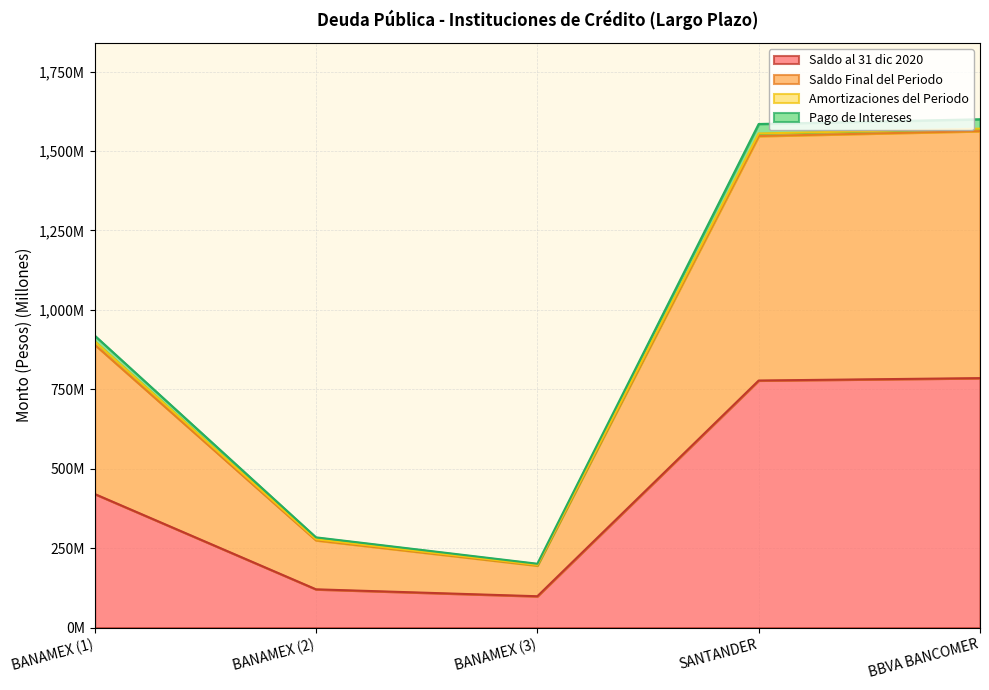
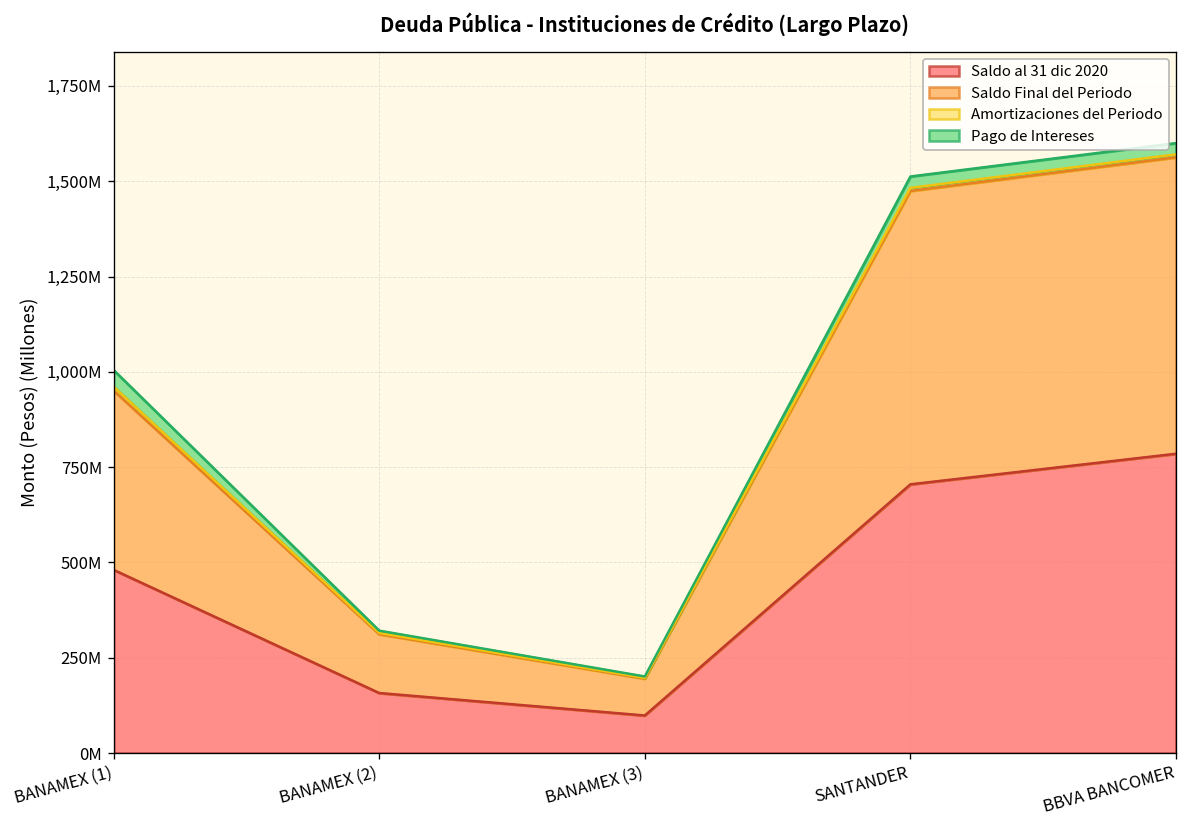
  {
    "Saldo al 31 dic 2020": {
-     "BANAMEX (1)": "420,000,000",
-     "BANAMEX (2)": "120,000,000",
+     "BANAMEX (1)": "480,000,000",
+     "BANAMEX (2)": "160,000,000",
      "BANAMEX (3)": "100,000,000",
-     "SANTANDER": "780,000,000",
+     "SANTANDER": "710,000,000",
      "BBVA BANCOMER": "790,000,000"
    },
    "Saldo Final del Periodo": {
      "BANAMEX (1)": "470,000,000",
      "SANTANDER": "770,000,000"
    },
    "Amortizaciones del Periodo": {
      "BANAMEX (1)": "10,000,000",
      "SANTANDER": "10,000,000"
    },
    "Pago de Intereses": {
-     "BANAMEX (1)": "20,000,000",
+     "BANAMEX (1)": "40,000,000",
      "SANTANDER": "30,000,000",
      "BBVA BANCOMER": "30,000,000"
    }
  }
